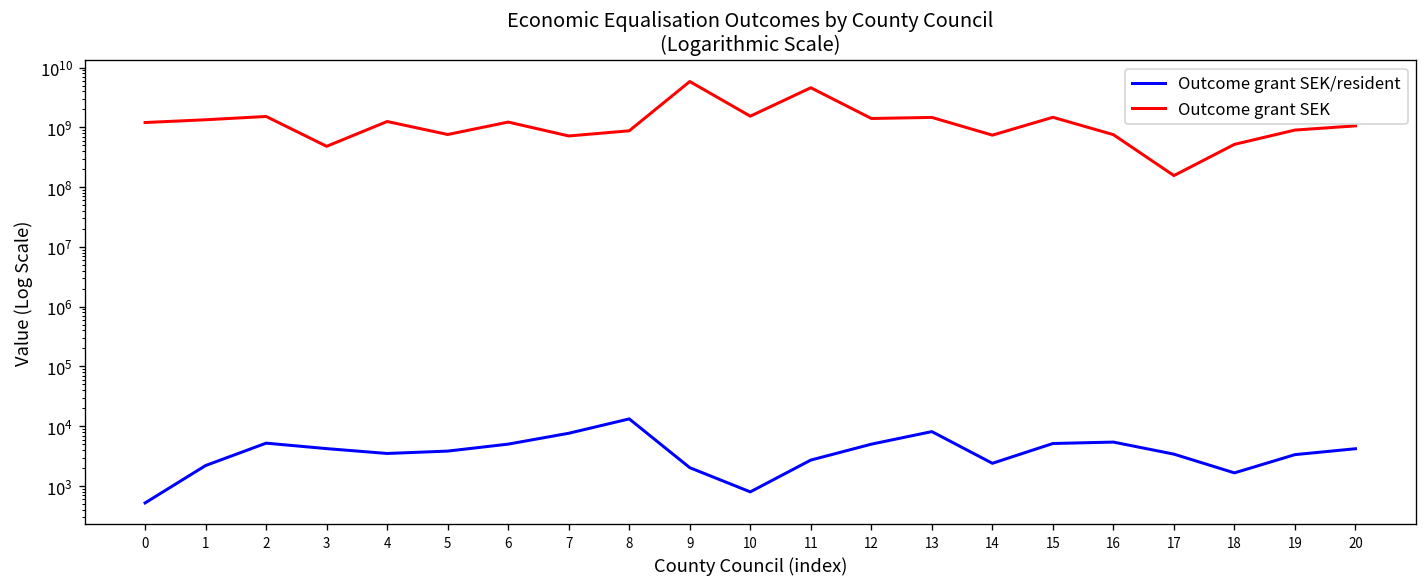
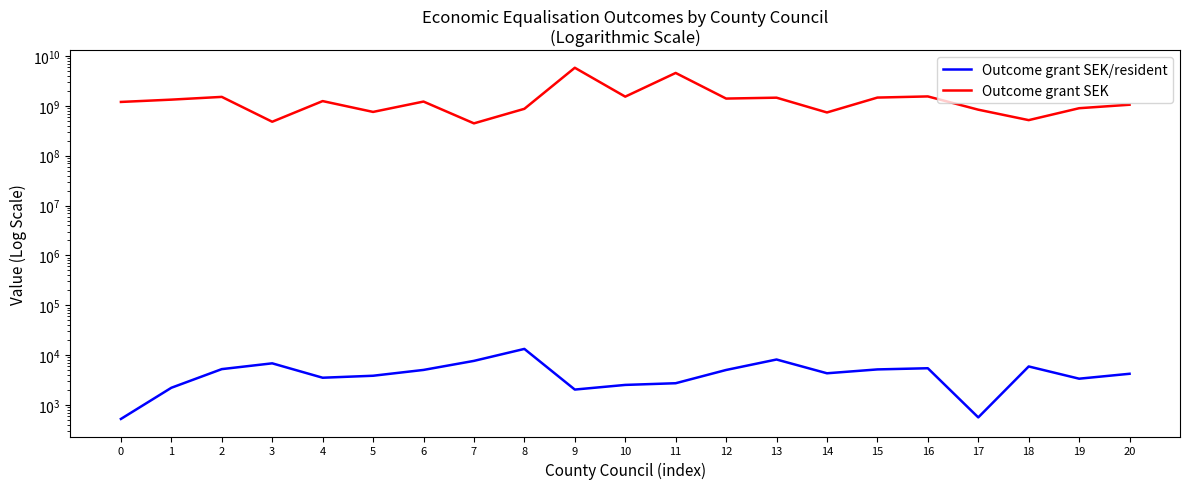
  {
    "Outcome grant SEK/resident": {
      "0": 500,
      "1": 2000,
      "2": 5000,
-     "3": 4000,
+     "3": 7000,
      "4": 4000,
      "5": 4000,
      "6": 5000,
      "7": 8000,
      "8": 13000,
      "9": 2000,
-     "10": 800,
+     "10": 3000,
      "11": 3000,
      "12": 5000,
      "13": 8000,
-     "14": 2000,
+     "14": 4000,
      "15": 5000,
      "16": 5000,
-     "17": 3000,
-     "18": 1700,
+     "17": 600,
+     "18": 6000,
      "19": 3000,
      "20": 4000
    },
    "Outcome grant SEK": {
      "0": 1200000000,
      "1": 1300000000,
      "2": 1500000000,
      "3": 500000000,
      "4": 1300000000,
      "5": 800000000,
      "6": 1200000000,
-     "7": 700000000,
+     "7": 400000000,
      "8": 900000000,
      "9": 6000000000,
      "10": 1500000000,
      "11": 5000000000,
      "12": 1400000000,
      "13": 1500000000,
      "14": 700000000,
      "15": 1500000000,
-     "16": 800000000,
-     "17": 160000000,
+     "16": 1600000000,
+     "17": 800000000,
      "18": 500000000,
      "19": 900000000,
      "20": 1100000000
    }
  }
